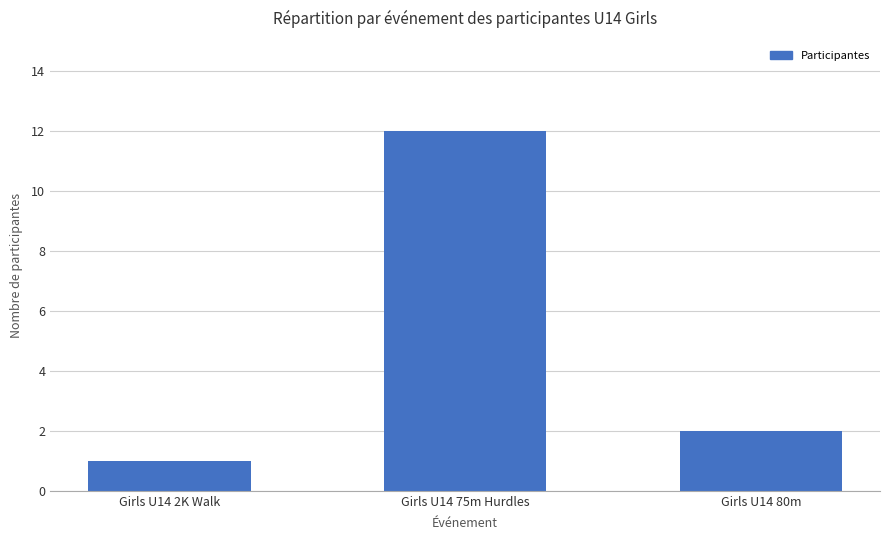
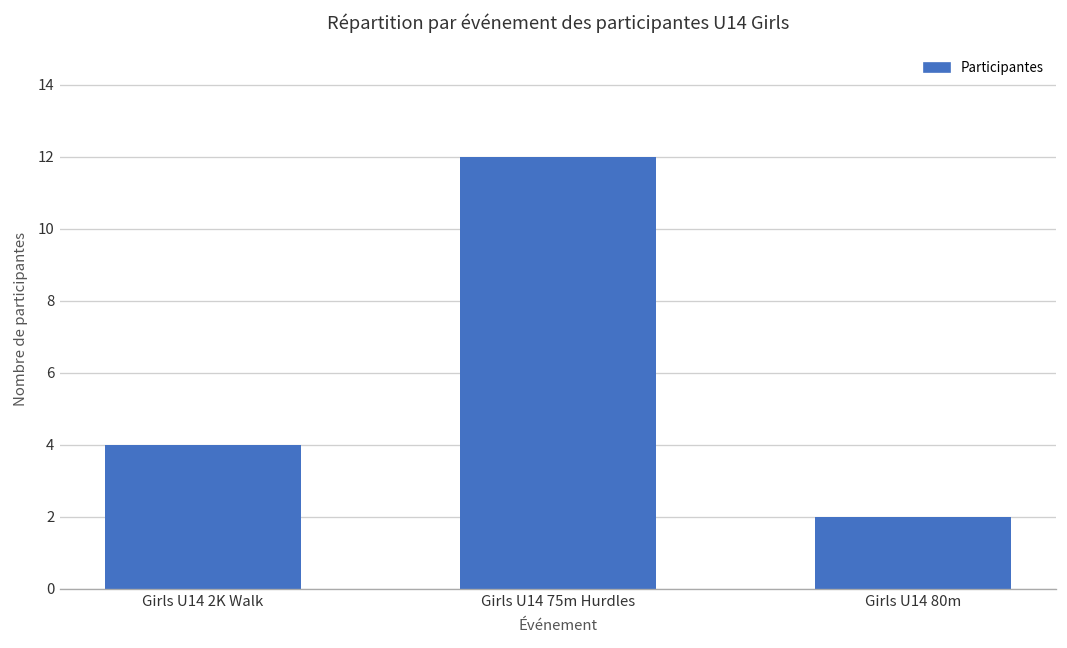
  {
-   "Girls U14 2K Walk": 1,
+   "Girls U14 2K Walk": 4,
    "Girls U14 75m Hurdles": 12,
    "Girls U14 80m": 2
  }
